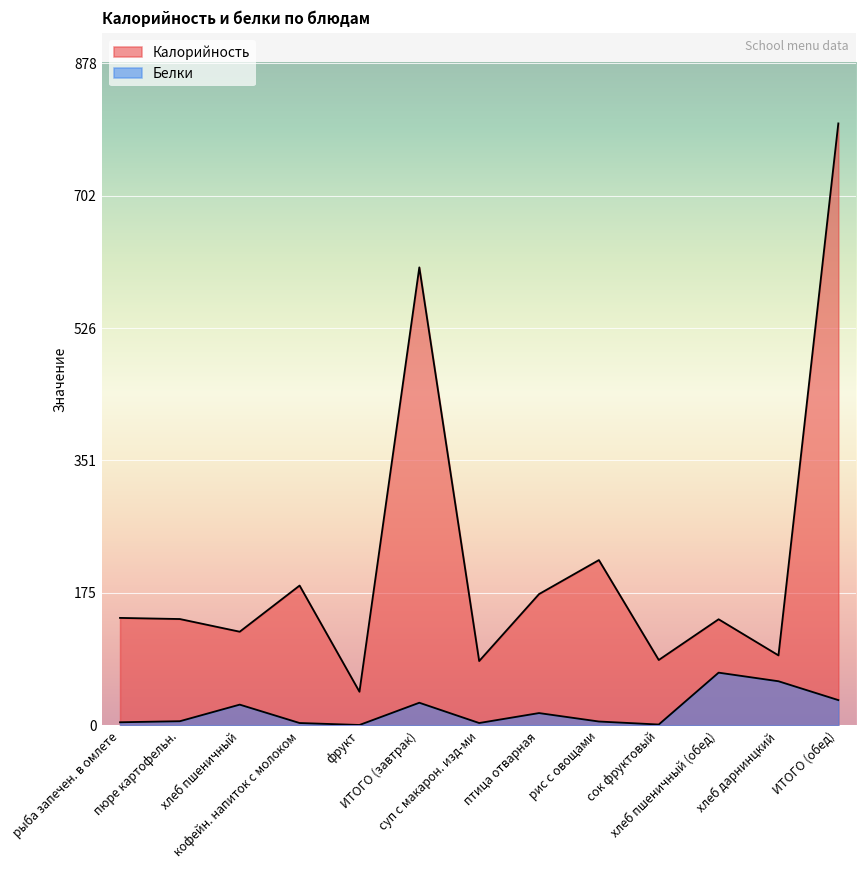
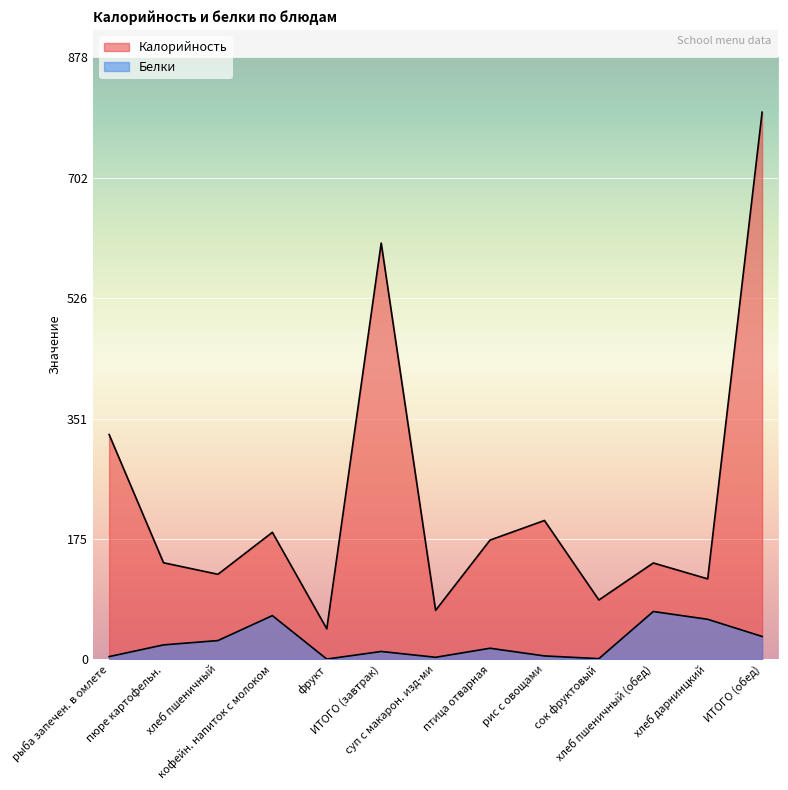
  {
    "Калорийность": {
-     "рыба запечен. в омлете": 140,
+     "рыба запечен. в омлете": 330,
      "пюре картофельн.": 140,
      "хлеб пшеничный": 120,
      "кофейн. напиток с молоком": 190,
      "фрукт": 40,
      "ИТОГО (завтрак)": 610,
-     "суп с макарон. изд-ми": 90,
+     "суп с макарон. изд-ми": 70,
      "птица отварная": 170,
-     "рис с овощами": 220,
+     "рис с овощами": 200,
      "сок фруктовый": 90,
      "хлеб пшеничный (обед)": 140,
-     "хлеб дарнинцкий": 90,
+     "хлеб дарнинцкий": 120,
      "ИТОГО (обед)": 800
    },
    "Белки": {
      "рыба запечен. в омлете": 0,
-     "пюре картофельн.": 10,
+     "пюре картофельн.": 20,
      "хлеб пшеничный": 30,
-     "кофейн. напиток с молоком": 0,
+     "кофейн. напиток с молоком": 60,
      "фрукт": 0,
-     "ИТОГО (завтрак)": 30,
+     "ИТОГО (завтрак)": 10,
      "суп с макарон. изд-ми": 0,
      "птица отварная": 20,
      "рис с овощами": 10,
      "сок фруктовый": 0,
      "хлеб пшеничный (обед)": 70,
      "хлеб дарнинцкий": 60,
      "ИТОГО (обед)": 30
    }
  }
